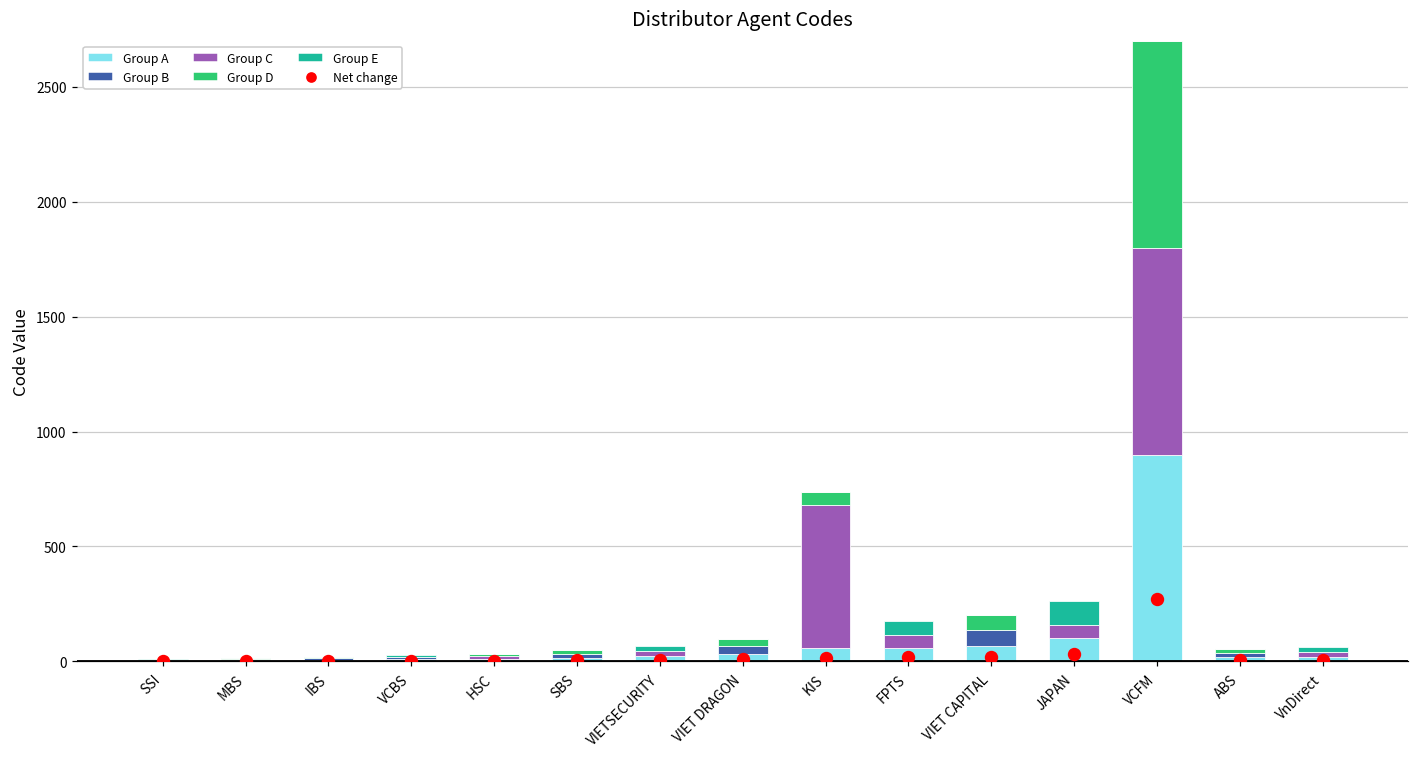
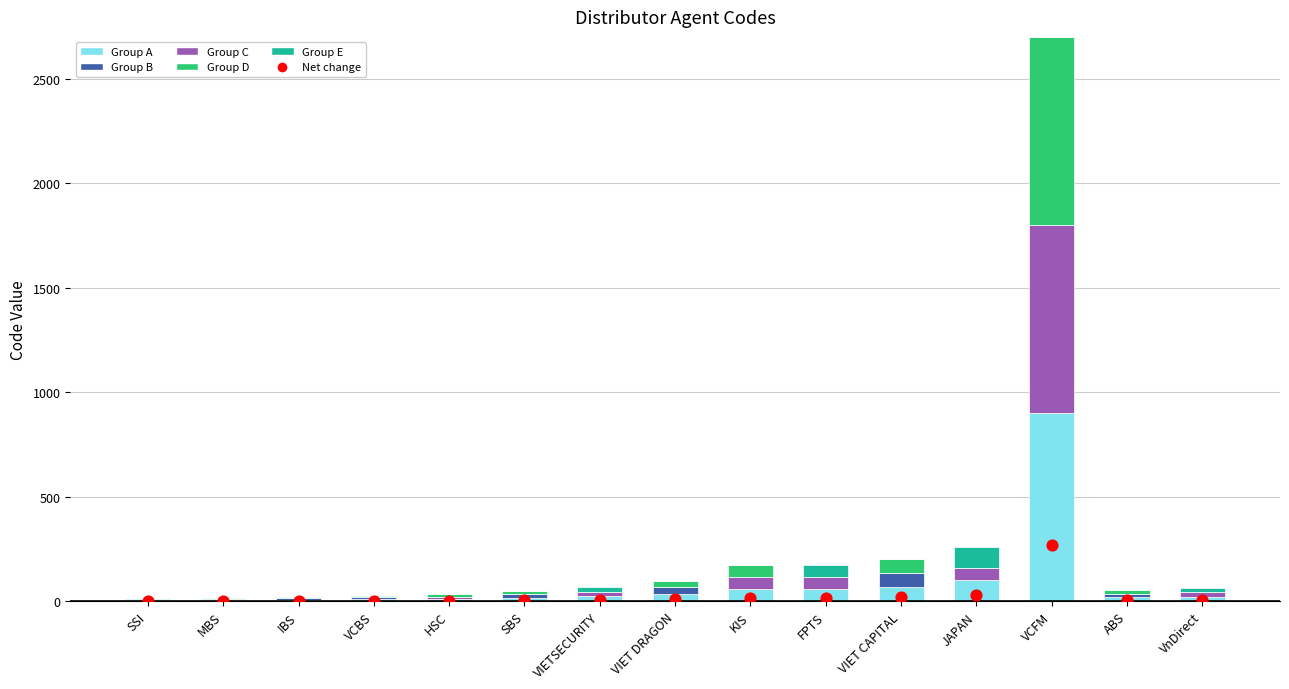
  {
    "Group B": {
      "SSI": 0,
      "MBS": 0,
      "HSC": 0,
      "SBS": 20,
      "VIETSECURITY": 0,
      "VIET DRAGON": 30,
      "KIS": 0,
      "FPTS": 0,
      "VIET CAPITAL": 70,
      "JAPAN": 0,
      "VCFM": 0,
      "ABS": 20,
      "VnDirect": 0
    },
    "Group C": {
      "IBS": 0,
      "VCBS": 0,
      "SBS": 0,
      "VIETSECURITY": 20,
      "VIET DRAGON": 0,
-     "KIS": 620,
+     "KIS": 60,
      "FPTS": 60,
      "VIET CAPITAL": 0,
      "JAPAN": 60,
      "VCFM": 900,
      "ABS": 0,
      "VnDirect": 20
    }
  }
